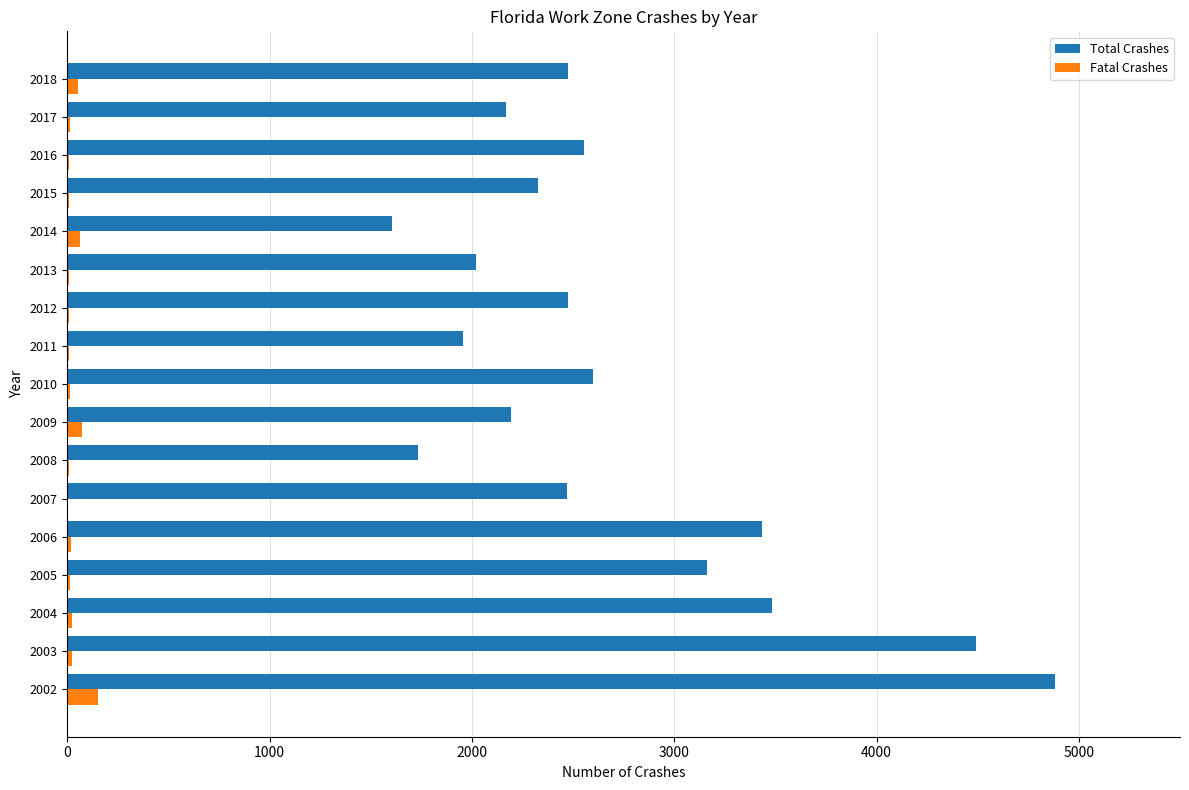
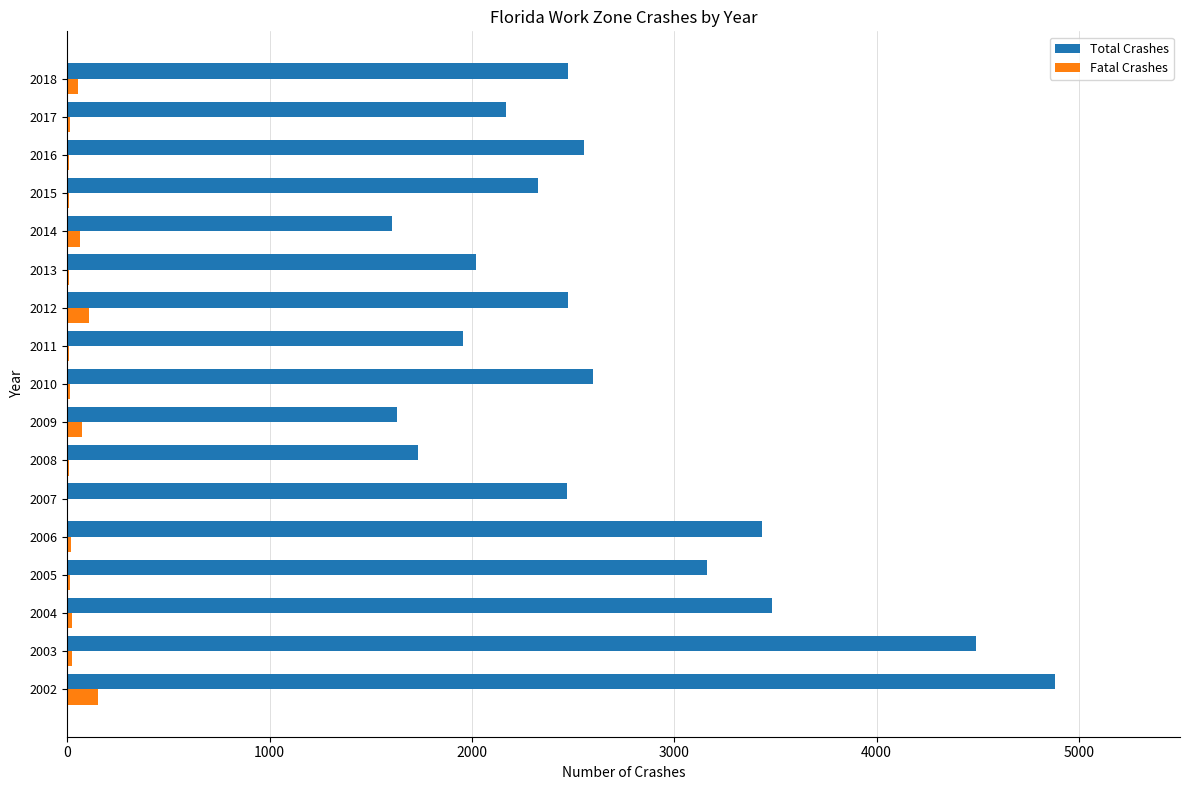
  {
    "Total Crashes": {
      "2018": 2480,
      "2017": 2170,
      "2016": 2550,
      "2015": 2330,
      "2014": 1600,
      "2013": 2020,
      "2012": 2480,
      "2011": 1960,
      "2010": 2600,
-     "2009": 2190,
+     "2009": 1630,
      "2008": 1730,
      "2007": 2470,
      "2006": 3430,
      "2005": 3160,
      "2004": 3480,
      "2003": 4490,
      "2002": 4880
    },
    "Fatal Crashes": {
      "2018": 50,
      "2017": 10,
      "2014": 60,
-     "2012": 10,
+     "2012": 110,
      "2010": 10,
      "2009": 70,
      "2006": 20,
      "2005": 20,
      "2004": 20,
      "2003": 20,
      "2002": 150
    }
  }
